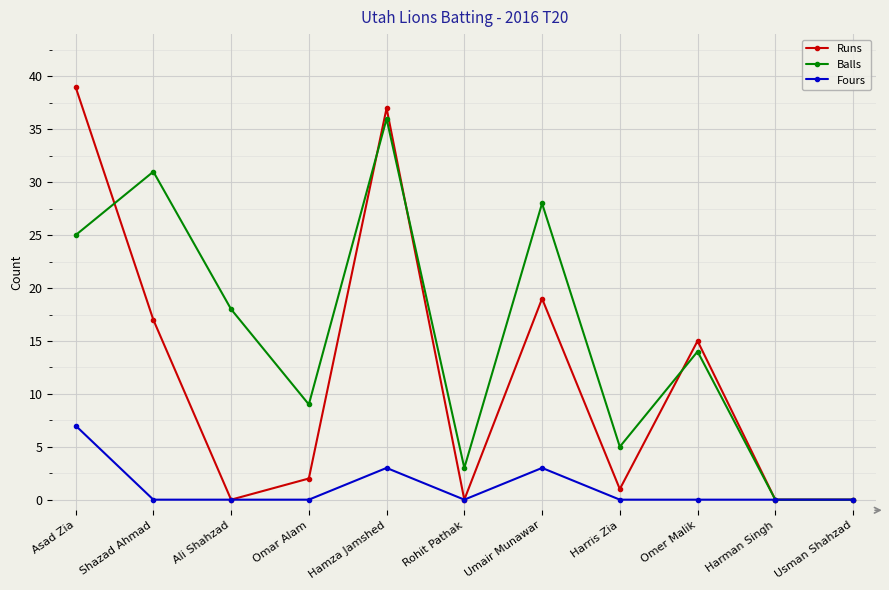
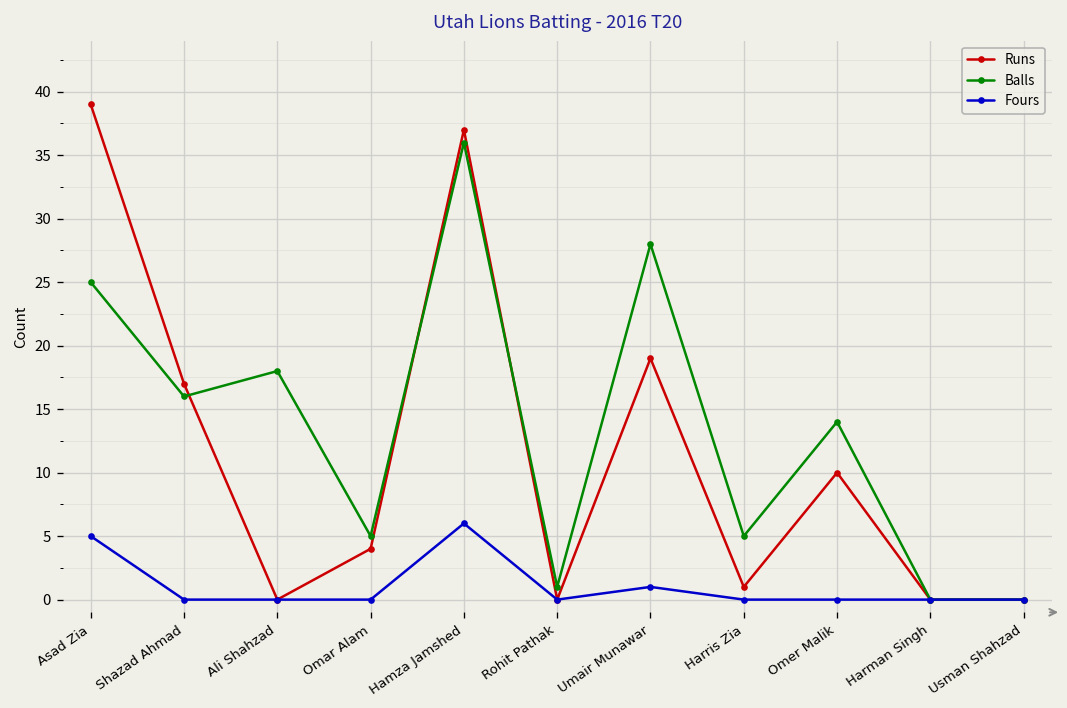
  {
    "Runs": {
      "Asad Zia": 39,
      "Shazad Ahmad": 17,
-     "Omar Alam": 2,
+     "Omar Alam": 4,
      "Hamza Jamshed": 37,
      "Umair Munawar": 19,
      "Harris Zia": 1,
-     "Omer Malik": 15
+     "Omer Malik": 10
    },
    "Balls": {
      "Asad Zia": 25,
-     "Shazad Ahmad": 31,
+     "Shazad Ahmad": 16,
      "Ali Shahzad": 18,
-     "Omar Alam": 9,
+     "Omar Alam": 5,
      "Hamza Jamshed": 36,
-     "Rohit Pathak": 3,
+     "Rohit Pathak": 1,
      "Umair Munawar": 28,
      "Harris Zia": 5,
      "Omer Malik": 14
    },
    "Fours": {
-     "Asad Zia": 7,
+     "Asad Zia": 5,
      "Shazad Ahmad": 0,
      "Omar Alam": 0,
-     "Hamza Jamshed": 3,
-     "Umair Munawar": 3,
+     "Hamza Jamshed": 6,
+     "Umair Munawar": 1,
      "Harris Zia": 0,
      "Omer Malik": 0
    }
  }
